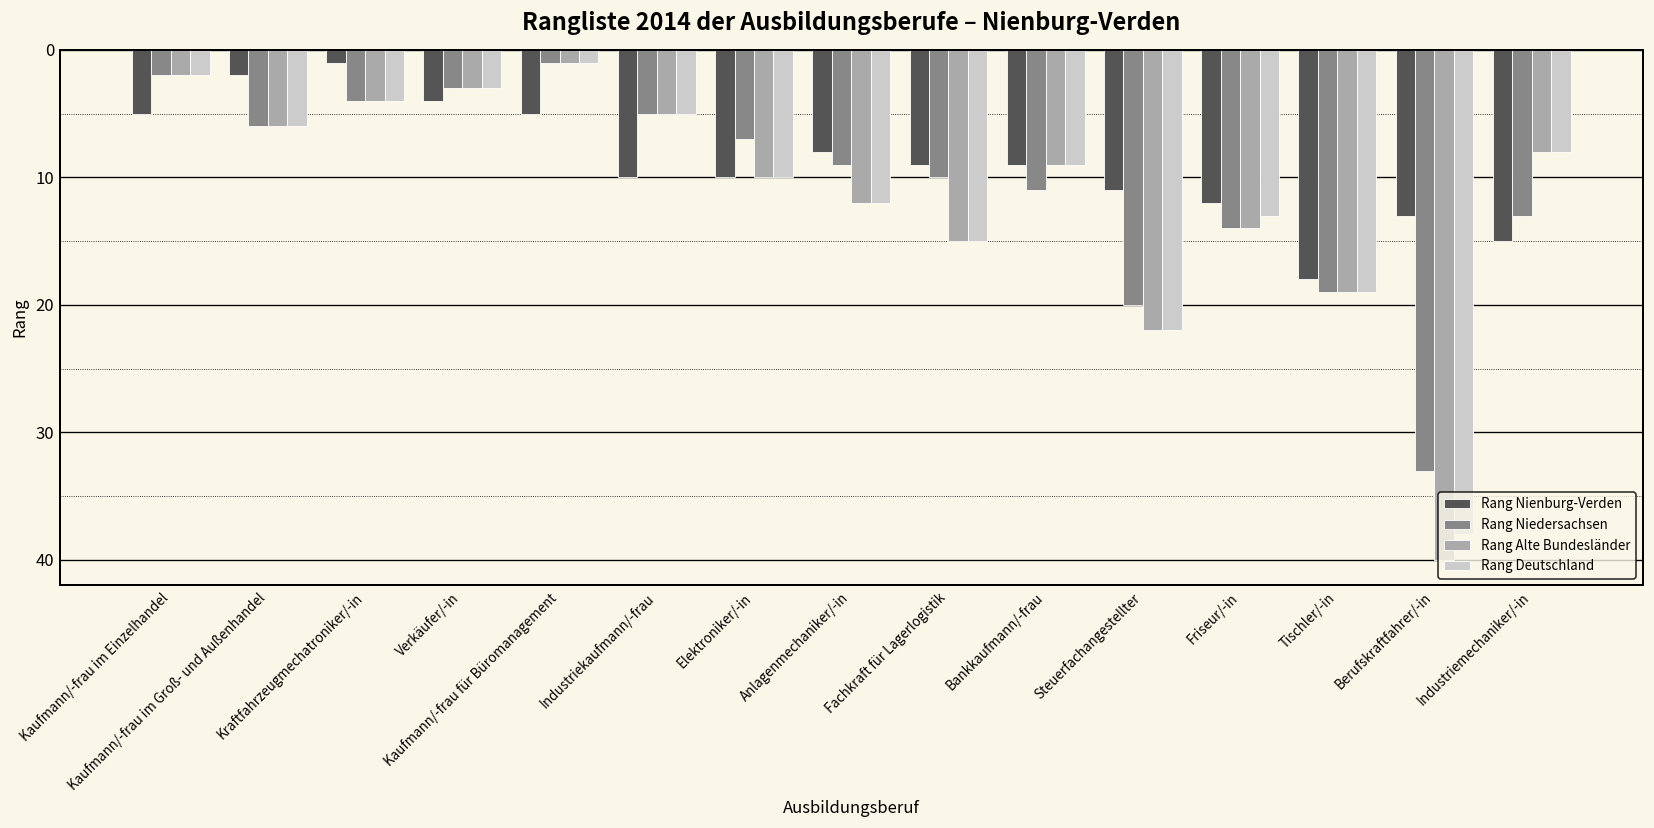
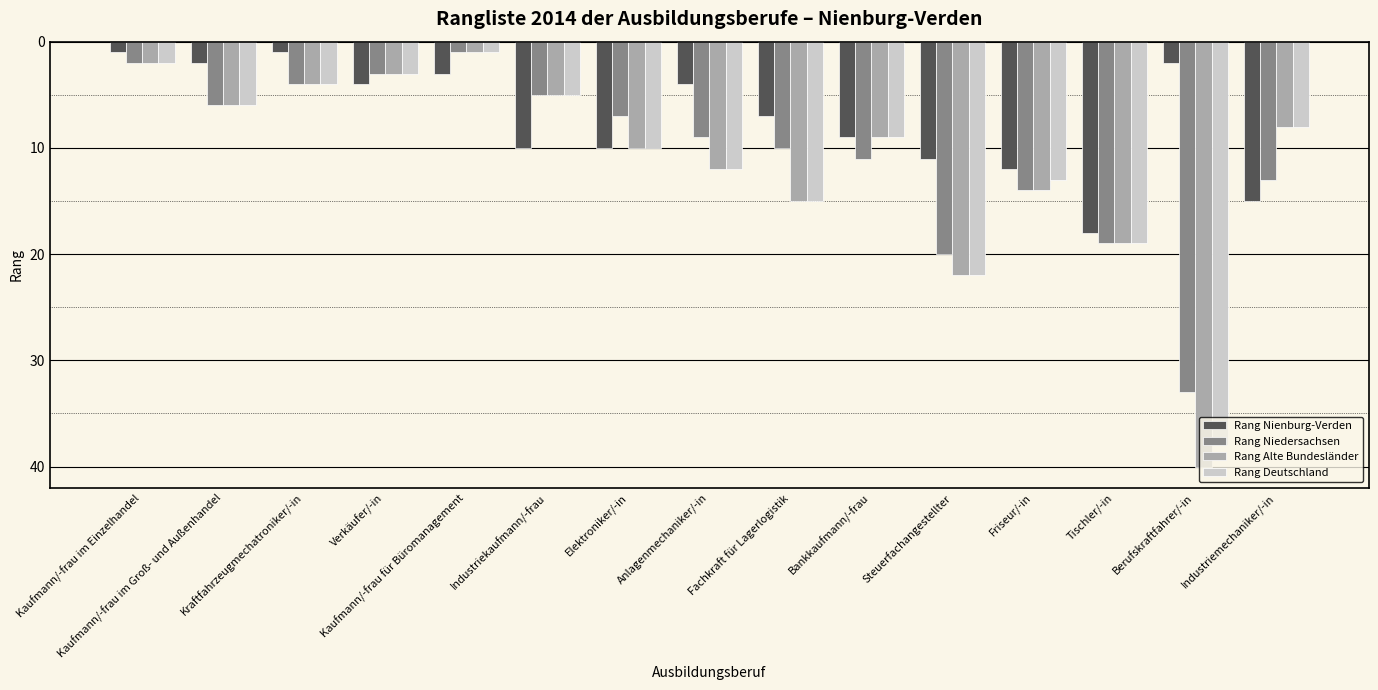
  {
    "Rang Nienburg-Verden": {
-     "Kaufmann/-frau im Einzelhandel": 5,
+     "Kaufmann/-frau im Einzelhandel": 1,
      "Kaufmann/-frau im Groß- und Außenhandel": 2,
      "Kraftfahrzeugmechatroniker/-in": 1,
      "Verkäufer/-in": 4,
-     "Kaufmann/-frau für Büromanagement": 5,
+     "Kaufmann/-frau für Büromanagement": 3,
      "Industriekaufmann/-frau": 10,
      "Elektroniker/-in": 10,
-     "Anlagenmechaniker/-in": 8,
-     "Fachkraft für Lagerlogistik": 9,
+     "Anlagenmechaniker/-in": 4,
+     "Fachkraft für Lagerlogistik": 7,
      "Bankkaufmann/-frau": 9,
      "Steuerfachangestellter": 11,
      "Friseur/-in": 12,
      "Tischler/-in": 18,
-     "Berufskraftfahrer/-in": 13,
+     "Berufskraftfahrer/-in": 2,
      "Industriemechaniker/-in": 15
    }
  }
